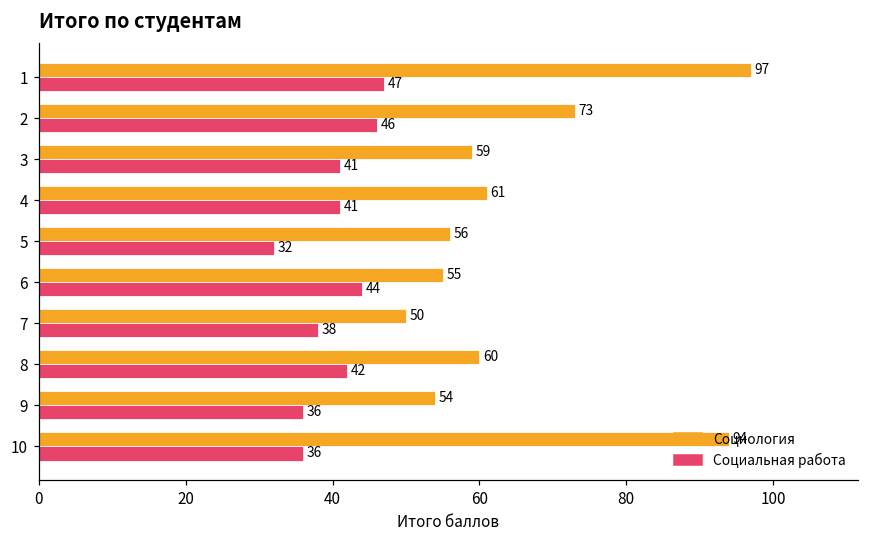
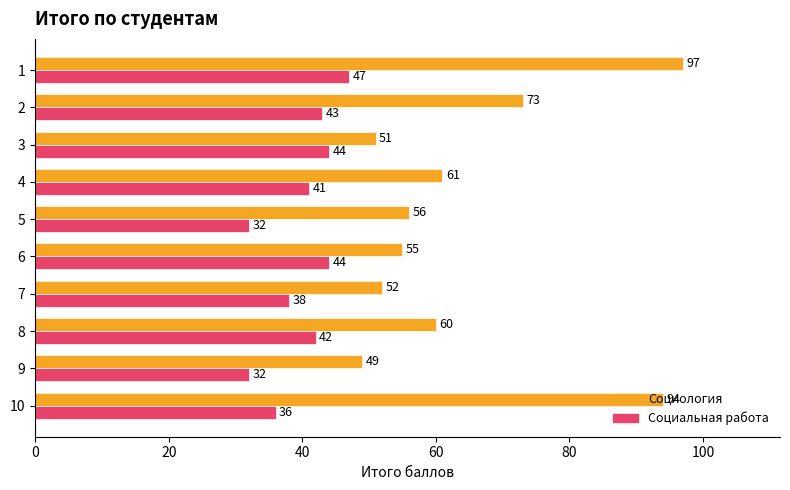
  {
    "Социология": {
      "1": 97,
      "2": 73,
-     "3": 59,
+     "3": 51,
      "4": 61,
      "5": 56,
      "6": 55,
-     "7": 50,
+     "7": 52,
      "8": 60,
-     "9": 54,
+     "9": 49,
      "10": 94
    },
    "Социальная работа": {
      "1": 47,
-     "2": 46,
-     "3": 41,
+     "2": 43,
+     "3": 44,
      "4": 41,
      "5": 32,
      "6": 44,
      "7": 38,
      "8": 42,
-     "9": 36,
+     "9": 32,
      "10": 36
    }
  }
